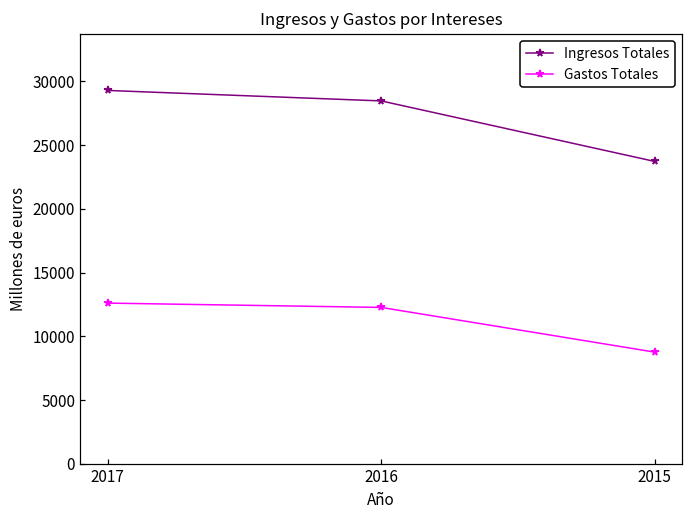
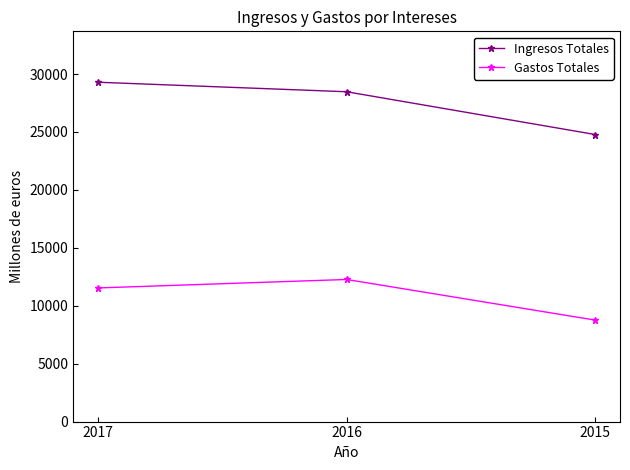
  {
    "Ingresos Totales": {
      "2017": 29300,
      "2016": 28500,
-     "2015": 23700
+     "2015": 24800
    },
    "Gastos Totales": {
-     "2017": 12600,
+     "2017": 11500,
      "2016": 12300,
      "2015": 8800
    }
  }
